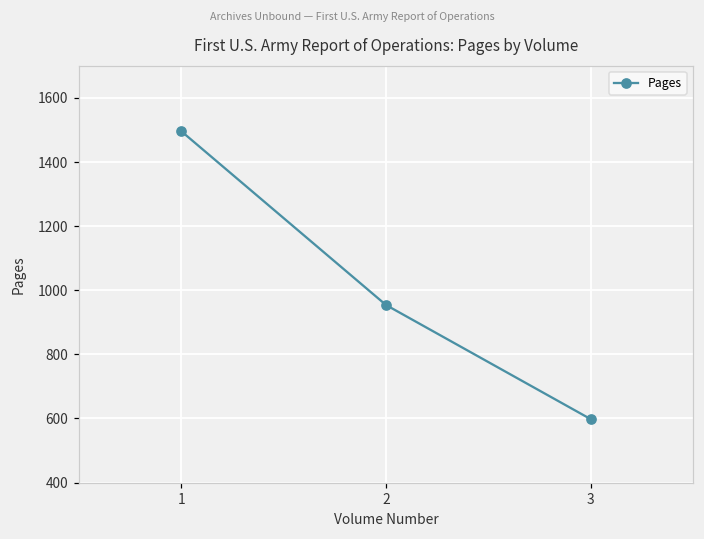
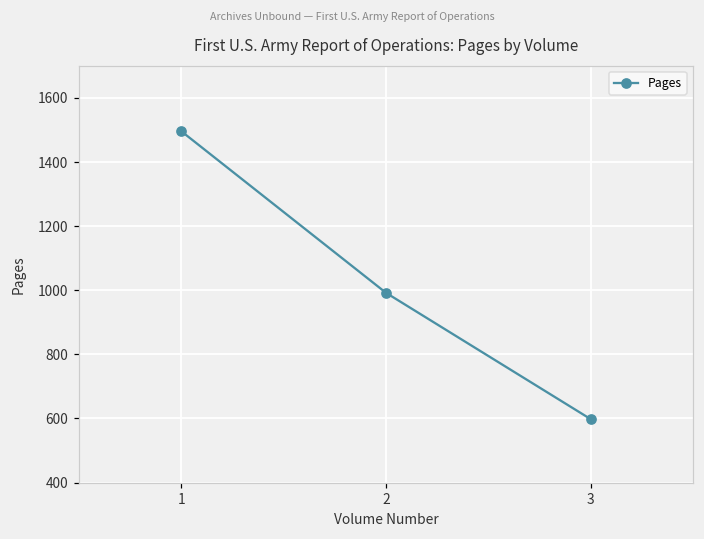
  {
    "1": 1500,
-   "2": 950,
+   "2": 990,
    "3": 600
  }
